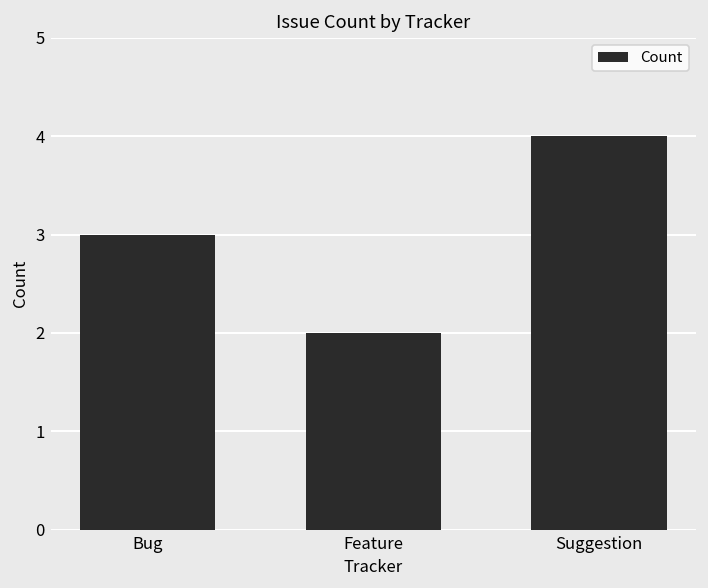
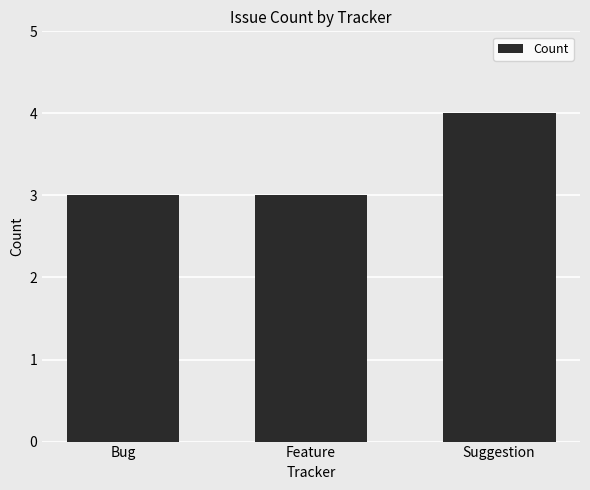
  {
    "Bug": 3,
-   "Feature": 2,
+   "Feature": 3,
    "Suggestion": 4
  }
